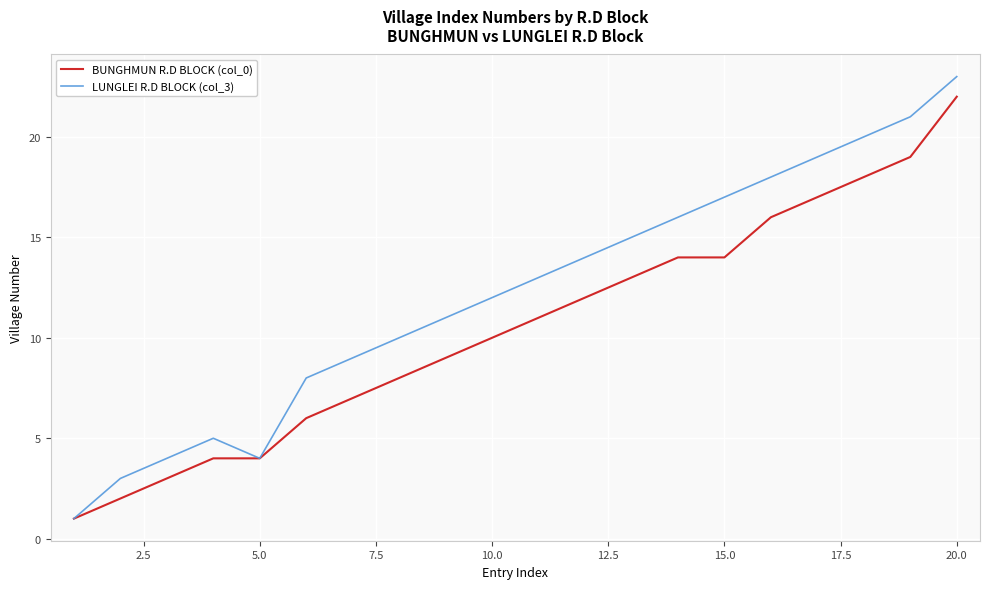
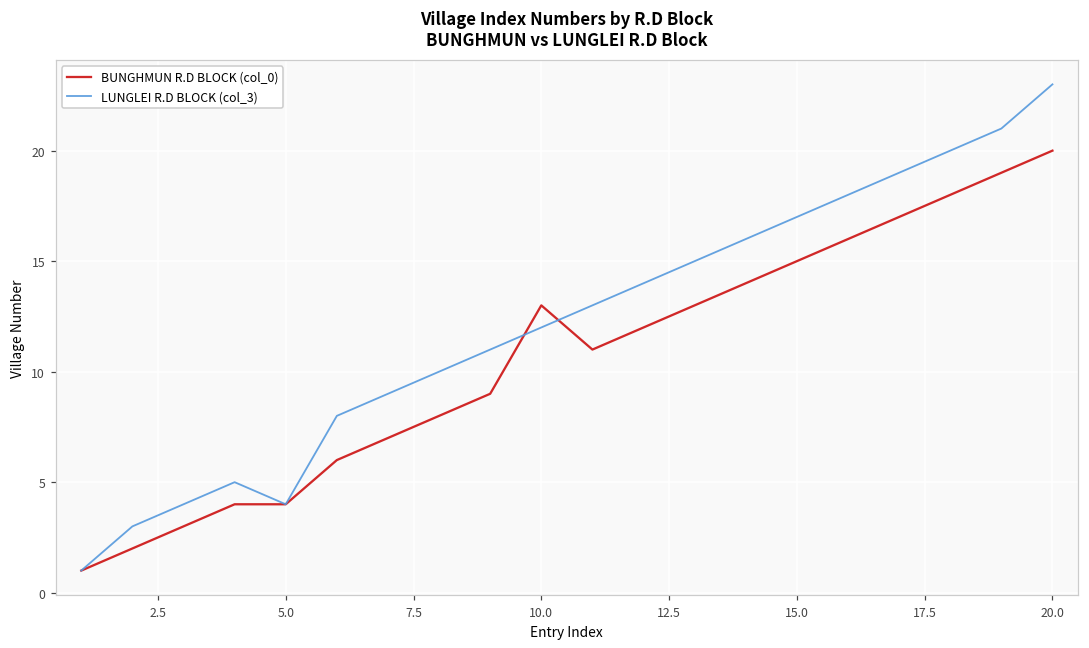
  {
    "BUNGHMUN R.D BLOCK (col_0)": {
-     "10.0": 10,
-     "15.0": 14,
-     "20.0": 22
+     "10.0": 13,
+     "15.0": 15,
+     "20.0": 20
    },
    "LUNGLEI R.D BLOCK (col_3)": {
      "10.0": 12,
      "15.0": 17,
      "20.0": 23
    }
  }
